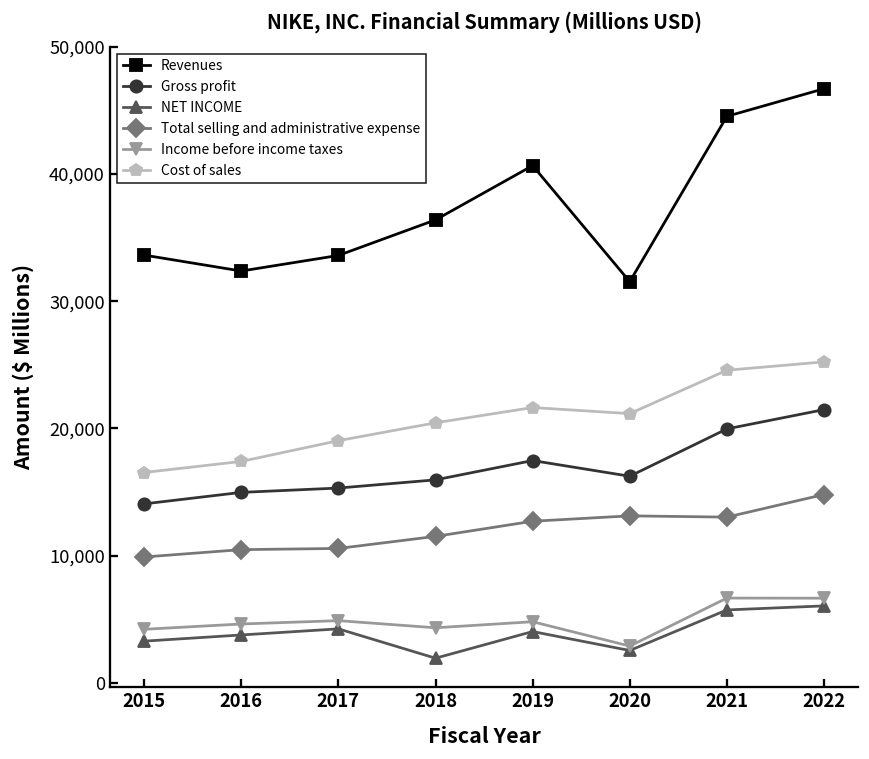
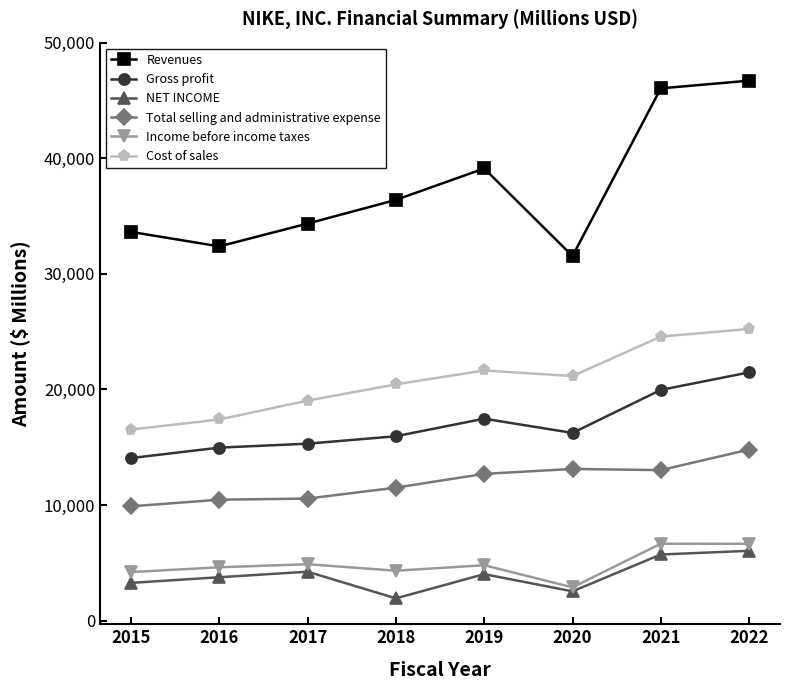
  {
    "Revenues": {
      "2015": "33,600",
      "2016": "32,400",
-     "2017": "33,600",
+     "2017": "34,400",
      "2018": "36,400",
-     "2019": "40,700",
+     "2019": "39,100",
      "2020": "31,500",
-     "2021": "44,500",
+     "2021": "46,000",
      "2022": "46,700"
    }
  }
